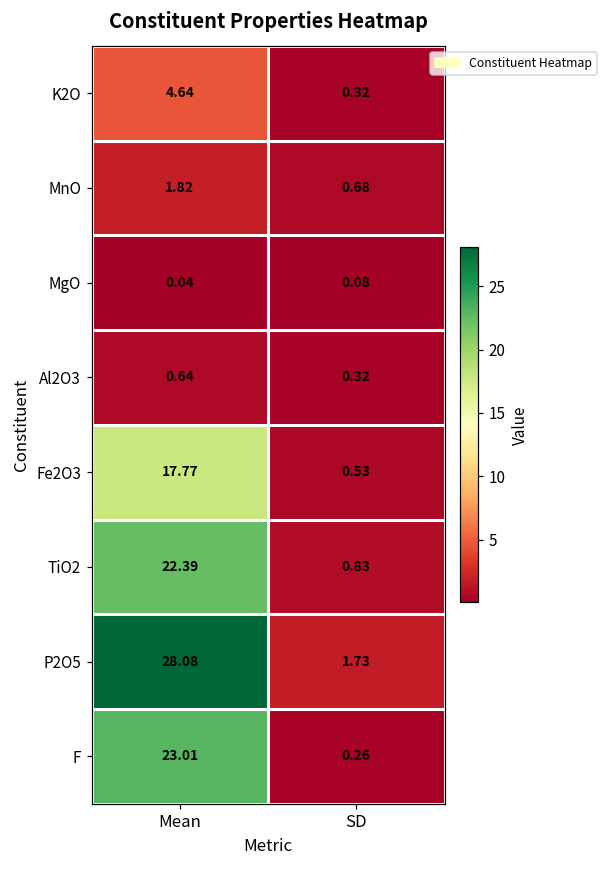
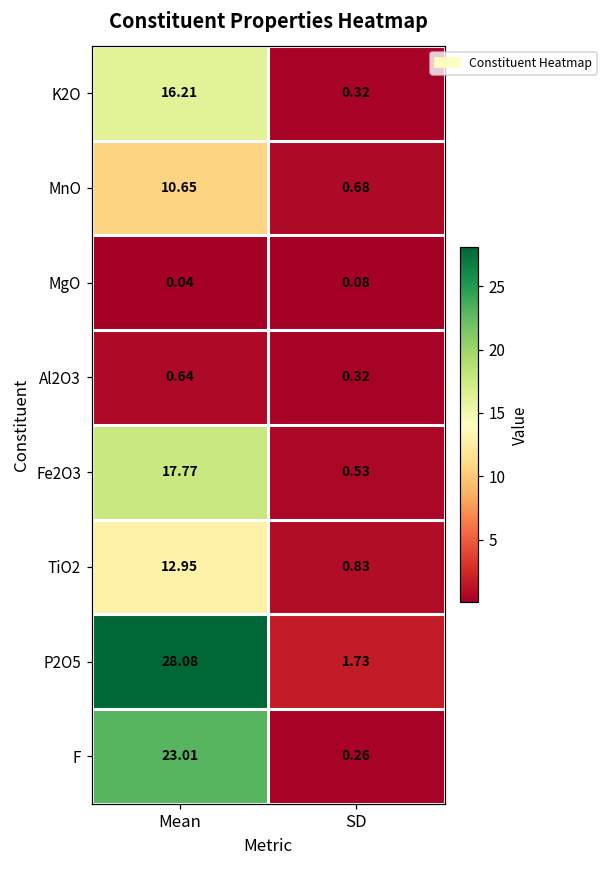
  {
    "K2O": {
-     "Mean": 4.64,
+     "Mean": 16.21,
      "SD": 0.32
    },
    "MnO": {
-     "Mean": 1.82,
+     "Mean": 10.65,
      "SD": 0.68
    },
    "MgO": {
      "Mean": 0.04,
      "SD": 0.08
    },
    "Al2O3": {
      "Mean": 0.64,
      "SD": 0.32
    },
    "Fe2O3": {
      "Mean": 17.77,
      "SD": 0.53
    },
    "TiO2": {
-     "Mean": 22.39,
+     "Mean": 12.95,
      "SD": 0.83
    },
    "P2O5": {
      "Mean": 28.08,
      "SD": 1.73
    },
    "F": {
      "Mean": 23.01,
      "SD": 0.26
    }
  }
